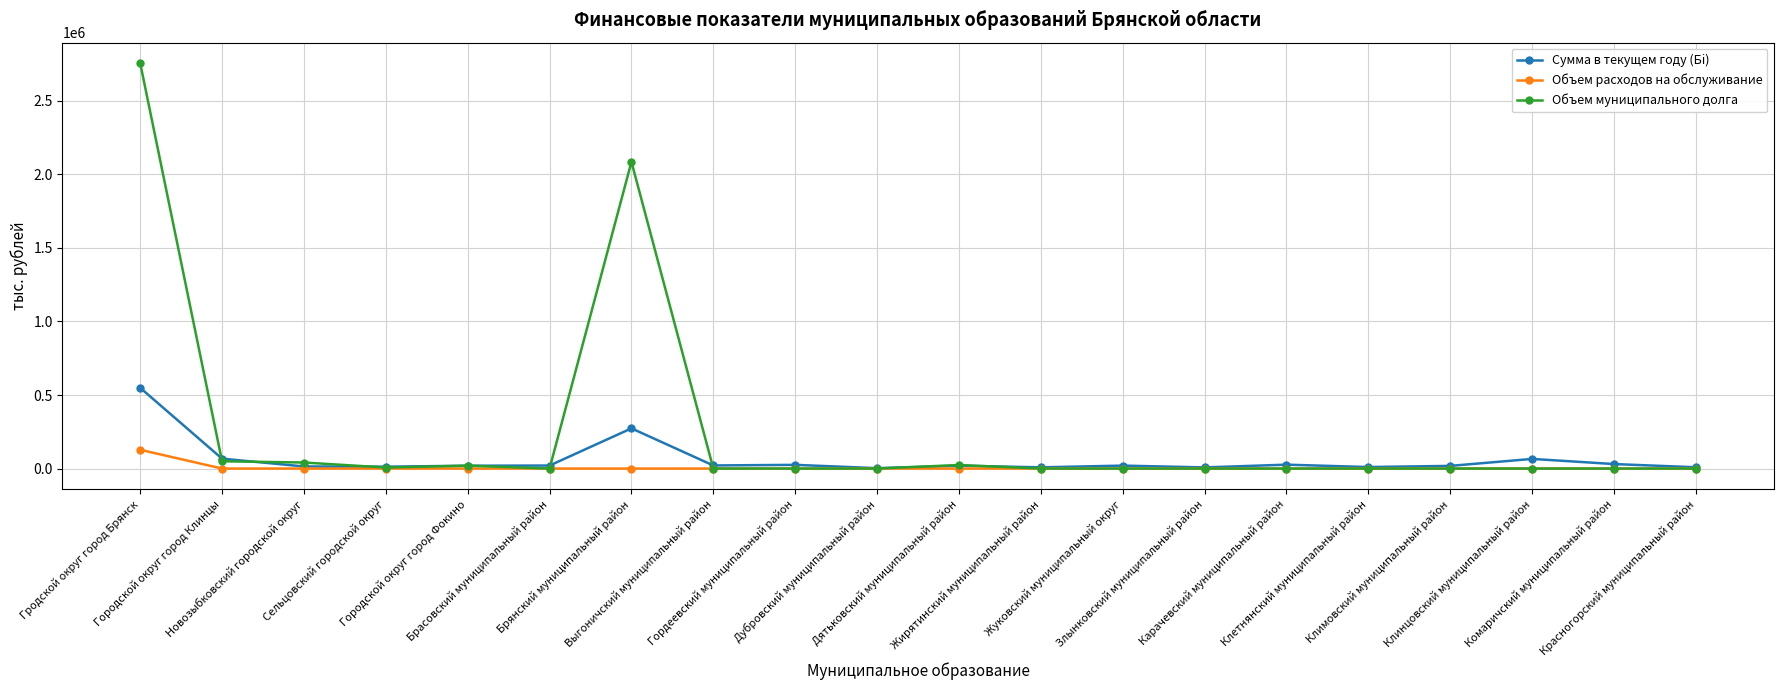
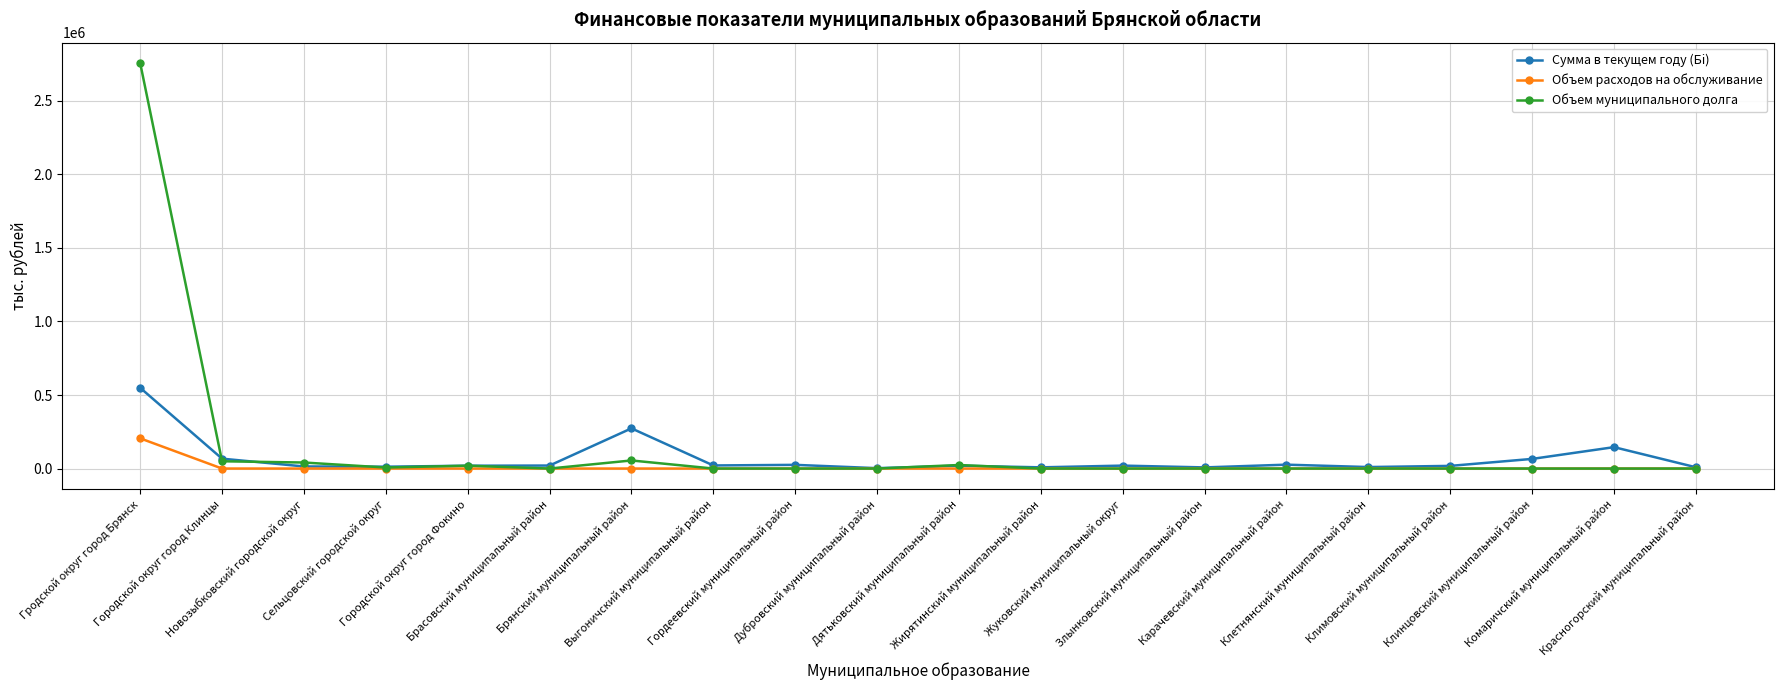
  {
    "Сумма в текущем году (Бi)": {
      "Гродской округ город Брянск": 550000,
      "Городской округ город Клинцы": 70000,
      "Брасовский муниципальный район": 20000,
      "Брянский муниципальный район": 270000,
      "Выгоничский муниципальный район": 20000,
      "Гордеевский муниципальный район": 30000,
      "Жуковский муниципальный округ": 20000,
      "Карачевский муниципальный район": 30000,
      "Климовский муниципальный район": 20000,
      "Клинцовский муниципальный район": 70000,
-     "Комаричский муниципальный район": 30000
+     "Комаричский муниципальный район": 150000
    },
    "Объем расходов на обслуживание": {
-     "Гродской округ город Брянск": 130000,
+     "Гродской округ город Брянск": 210000,
      "Городской округ город Клинцы": 0,
      "Городской округ город Фокино": 0,
      "Брянский муниципальный район": 0,
      "Дятьковский муниципальный район": 0
    },
    "Объем муниципального долга": {
      "Гродской округ город Брянск": 2760000,
      "Городской округ город Клинцы": 50000,
      "Новозыбковский городской округ": 40000,
-     "Брянский муниципальный район": 2090000
+     "Брянский муниципальный район": 60000
    }
  }
